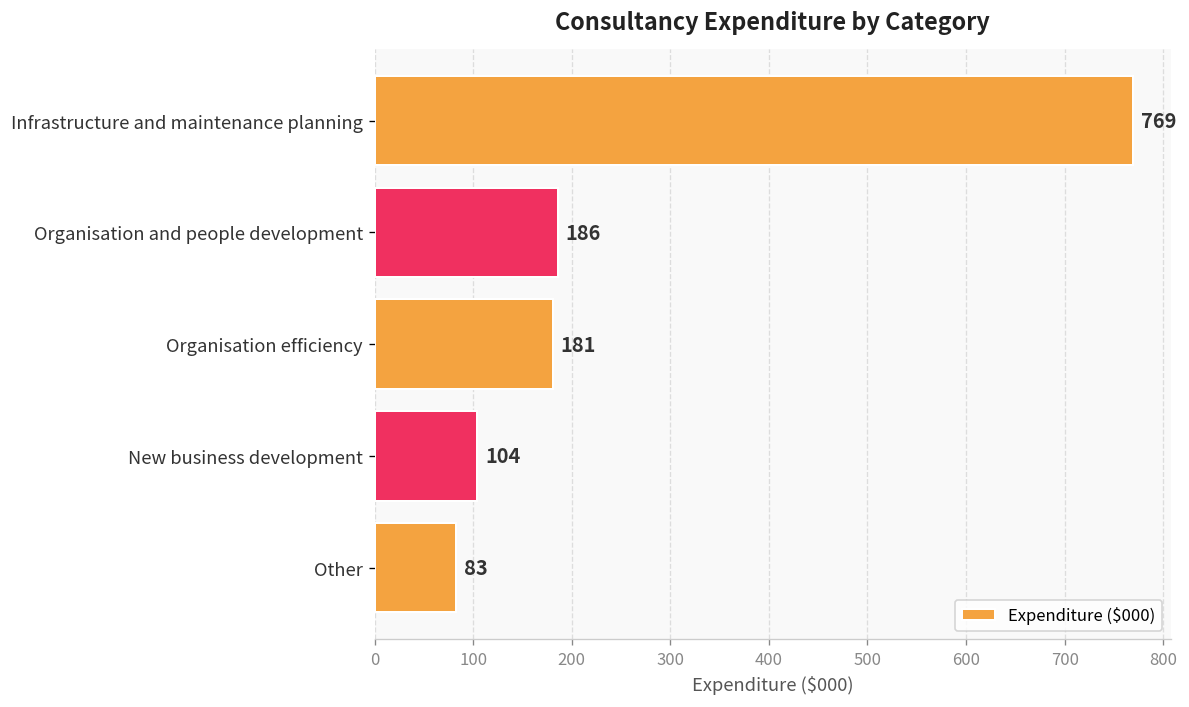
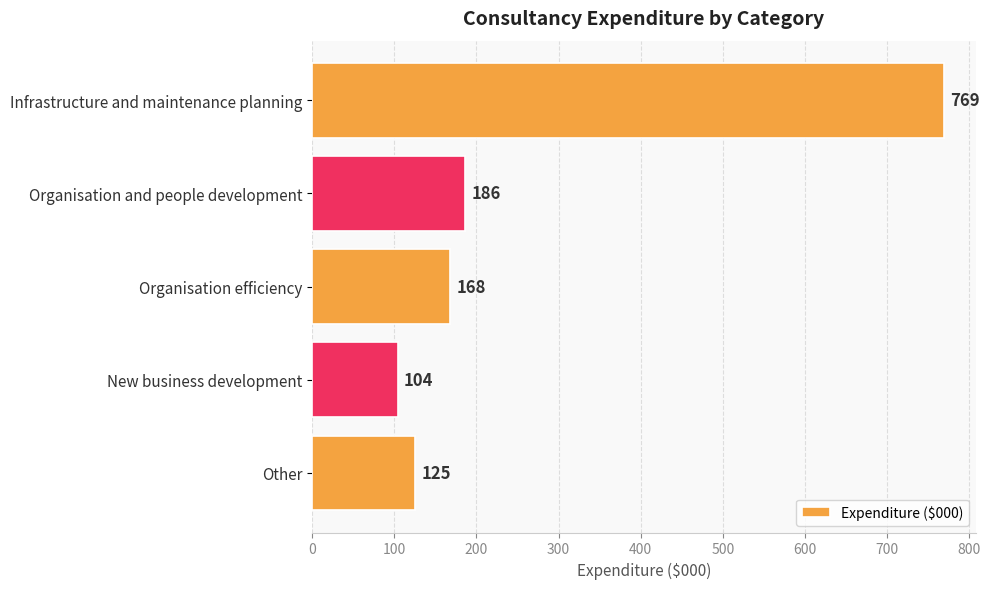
  {
    "Infrastructure and maintenance planning": 769,
    "Organisation and people development": 186,
-   "Organisation efficiency": 181,
+   "Organisation efficiency": 168,
    "New business development": 104,
-   "Other": 83
+   "Other": 125
  }
